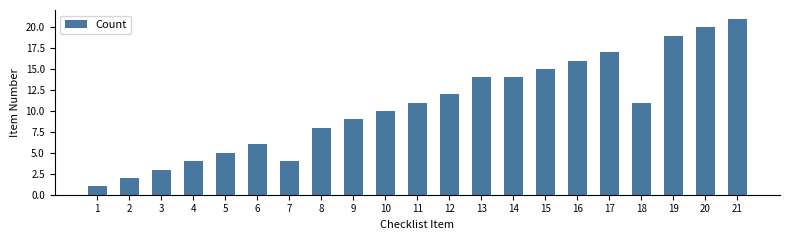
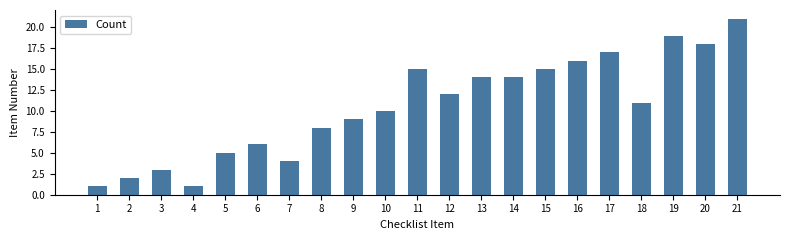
  {
    "1": 1,
    "2": 2,
    "3": 3,
-   "4": 4,
+   "4": 1,
    "5": 5,
    "6": 6,
    "7": 4,
    "8": 8,
    "9": 9,
    "10": 10,
-   "11": 11,
+   "11": 15,
    "12": 12,
    "13": 14,
    "14": 14,
    "15": 15,
    "16": 16,
    "17": 17,
    "18": 11,
    "19": 19,
-   "20": 20,
+   "20": 18,
    "21": 21
  }
